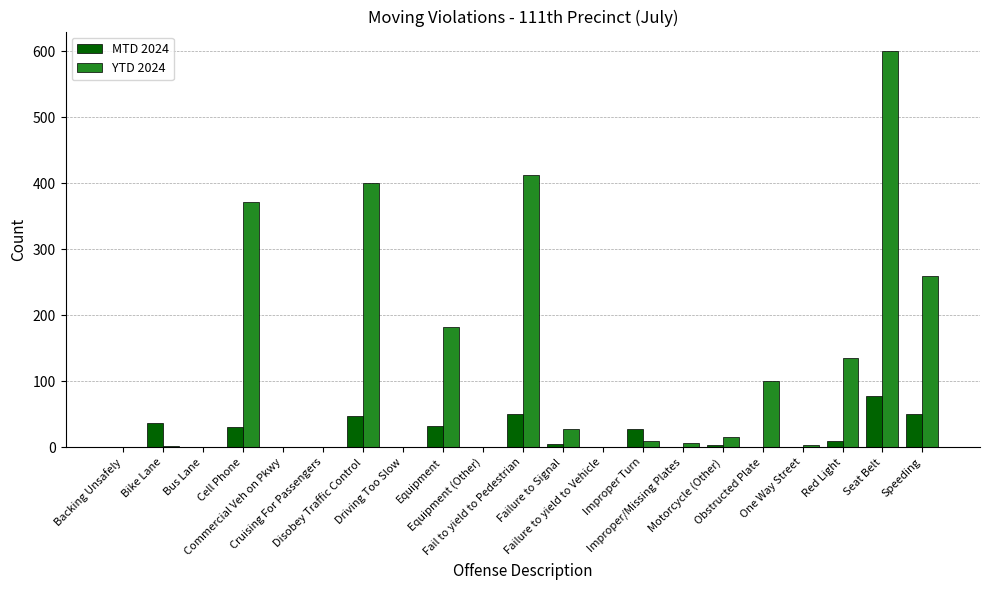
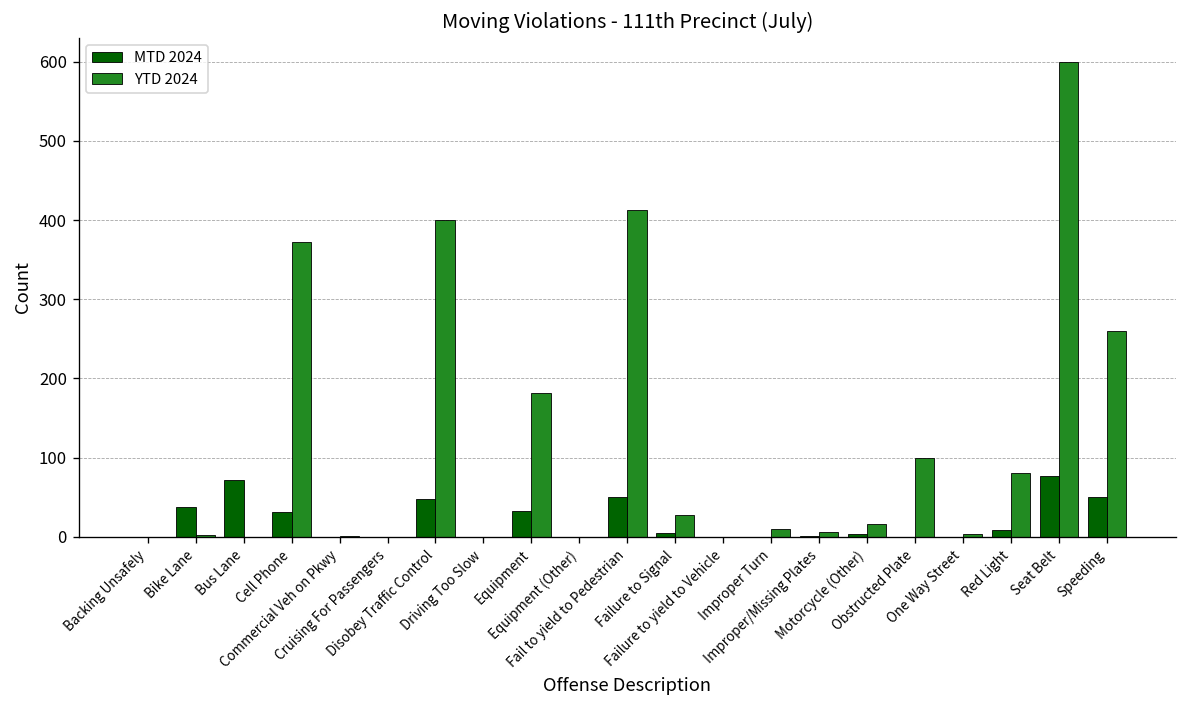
  {
    "MTD 2024": {
      "Backing Unsafely": 0,
      "Bike Lane": 40,
-     "Bus Lane": 0,
+     "Bus Lane": 70,
      "Cell Phone": 30,
      "Commercial Veh on Pkwy": 0,
      "Cruising For Passengers": 0,
      "Disobey Traffic Control": 50,
      "Driving Too Slow": 0,
      "Equipment": 30,
      "Equipment (Other)": 0,
      "Fail to yield to Pedestrian": 50,
      "Failure to Signal": 10,
      "Failure to yield to Vehicle": 0,
-     "Improper Turn": 30,
+     "Improper Turn": 0,
      "Obstructed Plate": 0,
      "One Way Street": 0,
      "Red Light": 10,
      "Seat Belt": 80,
      "Speeding": 50
    },
    "YTD 2024": {
      "Backing Unsafely": 0,
      "Bus Lane": 0,
      "Cell Phone": 370,
      "Cruising For Passengers": 0,
      "Disobey Traffic Control": 400,
      "Driving Too Slow": 0,
      "Equipment": 180,
      "Equipment (Other)": 0,
      "Fail to yield to Pedestrian": 410,
      "Failure to Signal": 30,
      "Failure to yield to Vehicle": 0,
      "Improper Turn": 10,
      "Improper/Missing Plates": 10,
      "Motorcycle (Other)": 20,
      "Obstructed Plate": 100,
      "One Way Street": 0,
-     "Red Light": 140,
+     "Red Light": 80,
      "Seat Belt": 600,
      "Speeding": 260
    }
  }
